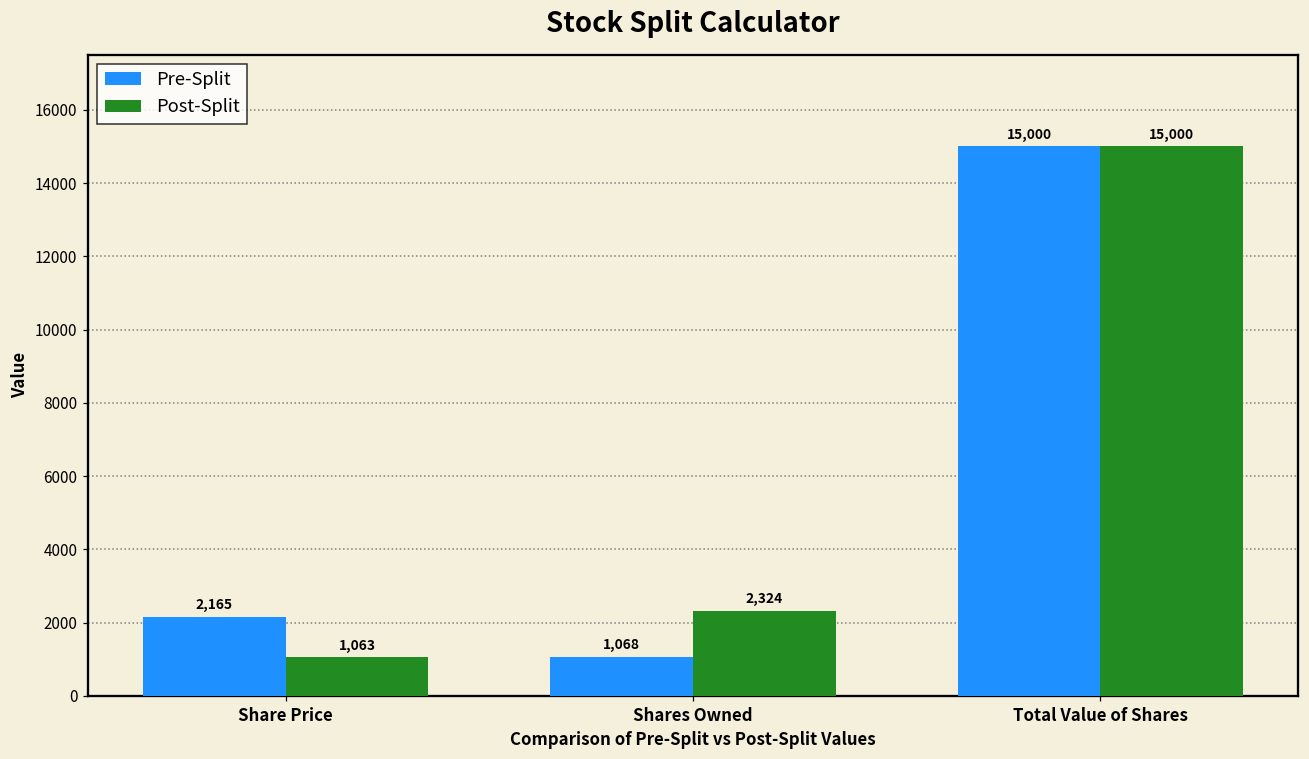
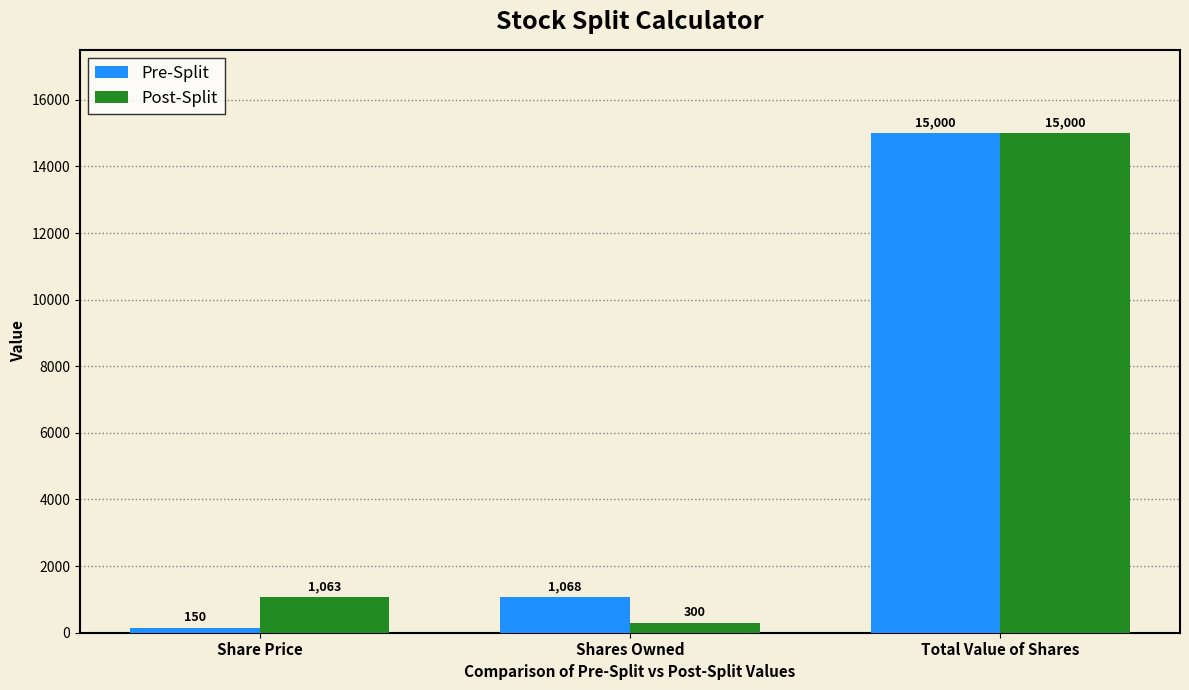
  {
    "Pre-Split": {
-     "Share Price": "2,165",
+     "Share Price": "150",
      "Shares Owned": "1,068",
      "Total Value of Shares": "15,000"
    },
    "Post-Split": {
      "Share Price": "1,063",
-     "Shares Owned": "2,324",
+     "Shares Owned": "300",
      "Total Value of Shares": "15,000"
    }
  }
